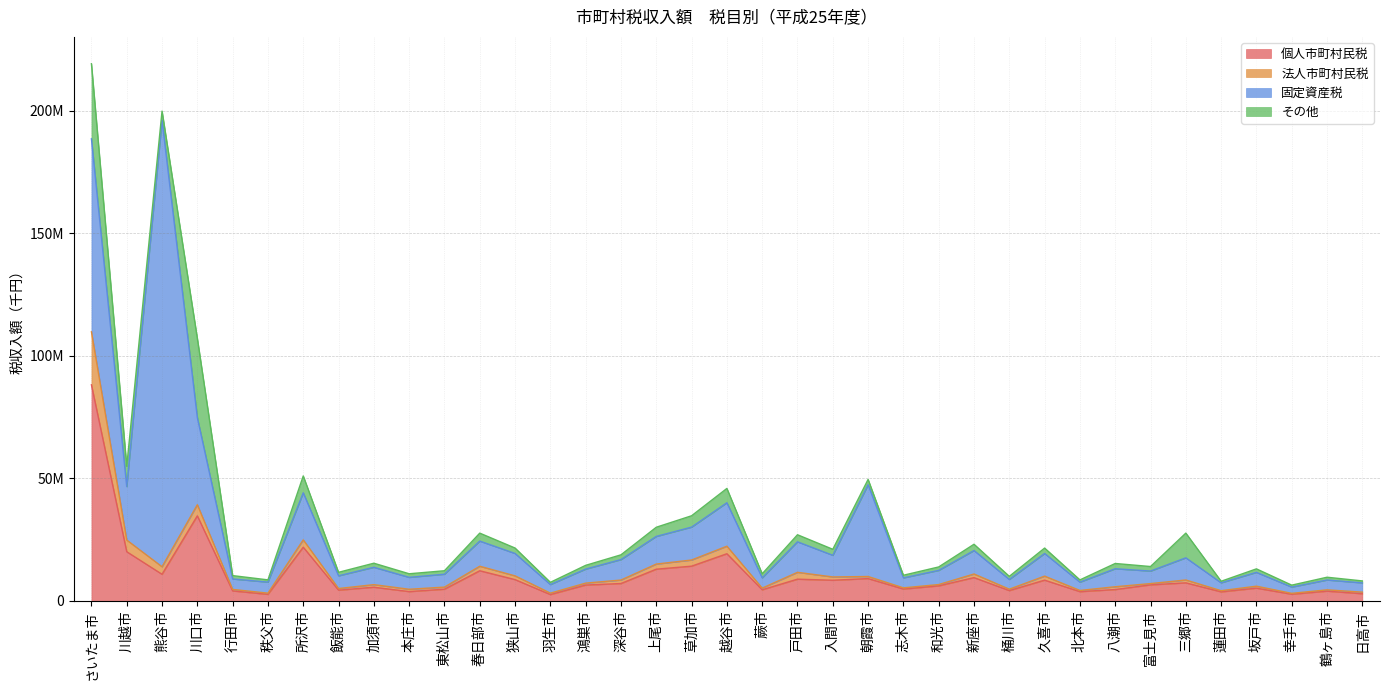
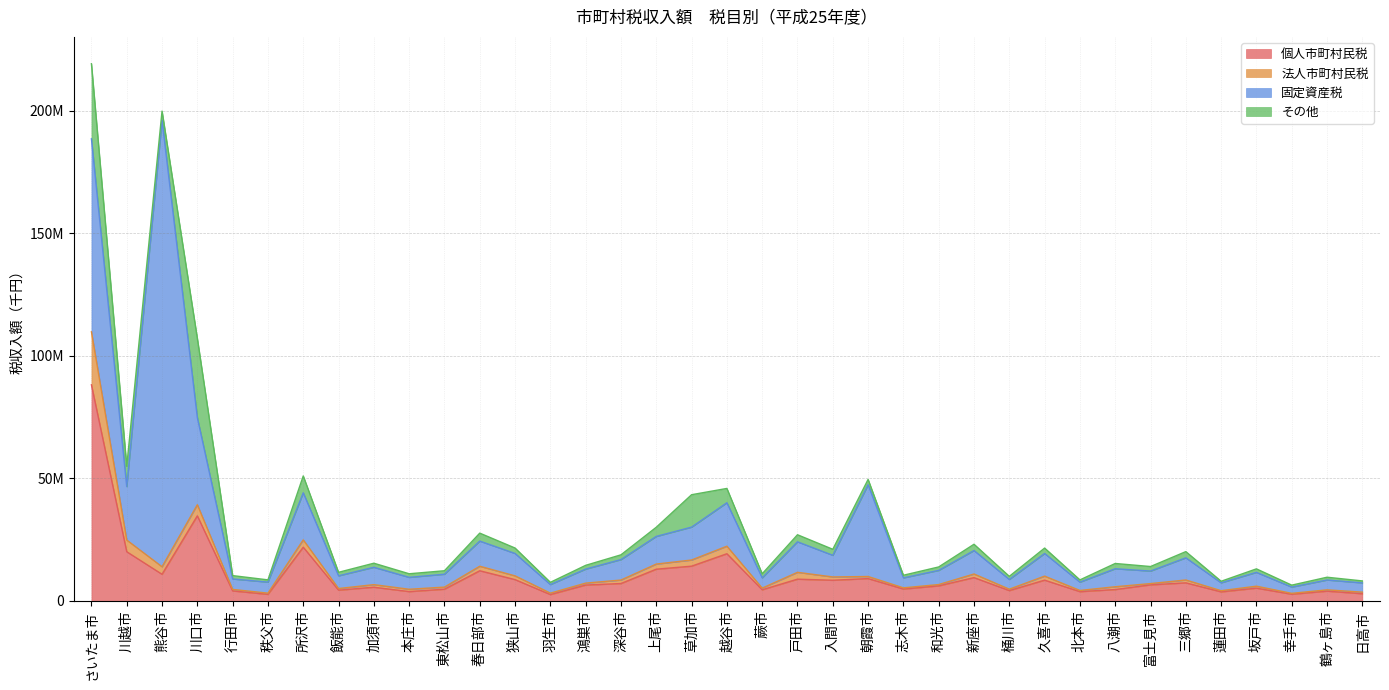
  {
    "固定資産税": {
      "さいたま市": 79000000,
      "川越市": 22000000,
      "熊谷市": 182000000,
      "川口市": 36000000,
      "行田市": 4000000,
      "所沢市": 19000000,
      "飯能市": 5000000,
      "加須市": 7000000,
      "本庄市": 5000000,
      "東松山市": 5000000,
      "春日部市": 10000000,
      "狭山市": 9000000,
      "鴻巣市": 6000000,
      "深谷市": 8000000,
      "上尾市": 11000000,
      "草加市": 13000000,
      "越谷市": 18000000,
      "蕨市": 4000000,
      "戸田市": 12000000,
      "入間市": 9000000,
      "朝霞市": 37000000,
      "志木市": 4000000,
      "和光市": 6000000,
      "新座市": 10000000,
      "桶川市": 4000000,
      "久喜市": 9000000,
      "八潮市": 7000000,
      "富士見市": 5000000,
      "三郷市": 9000000,
      "坂戸市": 6000000,
      "鶴ヶ島市": 4000000
    },
    "その他": {
      "さいたま市": 31000000,
      "川越市": 8000000,
      "熊谷市": 4000000,
      "川口市": 32000000,
      "行田市": 1000000,
      "所沢市": 7000000,
      "飯能市": 1000000,
      "加須市": 2000000,
      "本庄市": 1000000,
      "東松山市": 1000000,
      "春日部市": 3000000,
      "狭山市": 2000000,
      "鴻巣市": 2000000,
      "深谷市": 2000000,
      "上尾市": 4000000,
-     "草加市": 5000000,
+     "草加市": 13000000,
      "越谷市": 6000000,
      "蕨市": 2000000,
      "戸田市": 3000000,
      "入間市": 2000000,
      "朝霞市": 2000000,
      "志木市": 1000000,
      "和光市": 1000000,
      "新座市": 3000000,
      "桶川市": 1000000,
      "久喜市": 2000000,
      "八潮市": 2000000,
      "富士見市": 2000000,
-     "三郷市": 10000000,
+     "三郷市": 3000000,
      "坂戸市": 1000000,
      "鶴ヶ島市": 1000000
    }
  }
